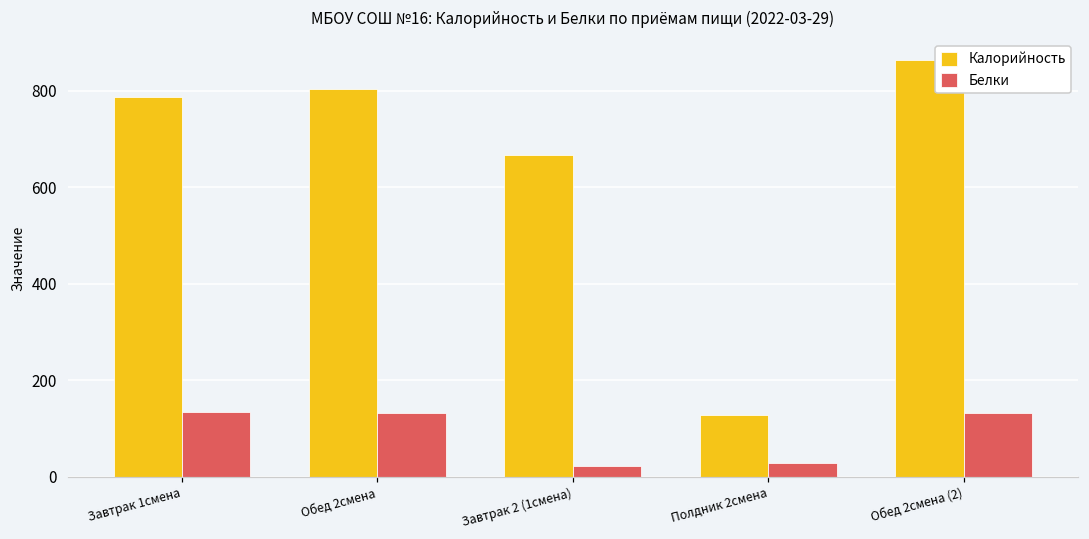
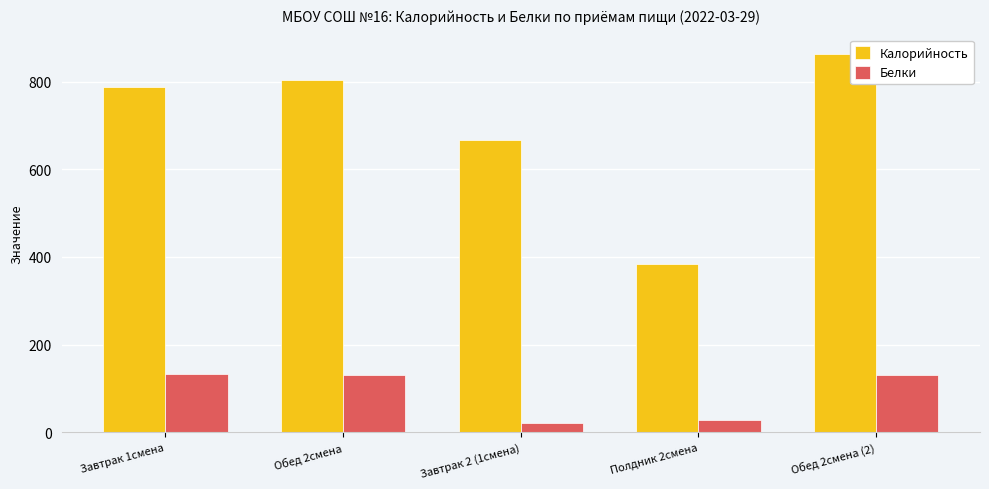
  {
    "Калорийность": {
      "Завтрак 1смена": 790,
      "Обед 2смена": 800,
      "Завтрак 2 (1смена)": 670,
-     "Полдник 2смена": 130,
+     "Полдник 2смена": 380,
      "Обед 2смена (2)": 860
    },
    "Белки": {
      "Завтрак 1смена": 130,
      "Обед 2смена": 130,
      "Завтрак 2 (1смена)": 20,
      "Полдник 2смена": 30,
      "Обед 2смена (2)": 130
    }
  }
